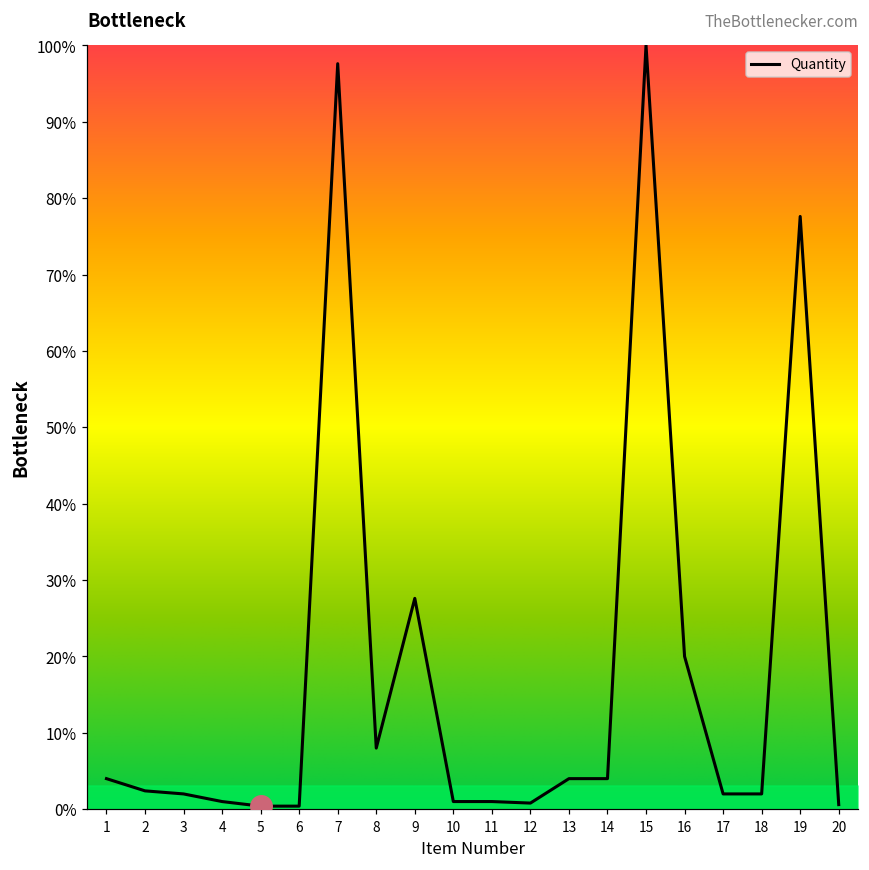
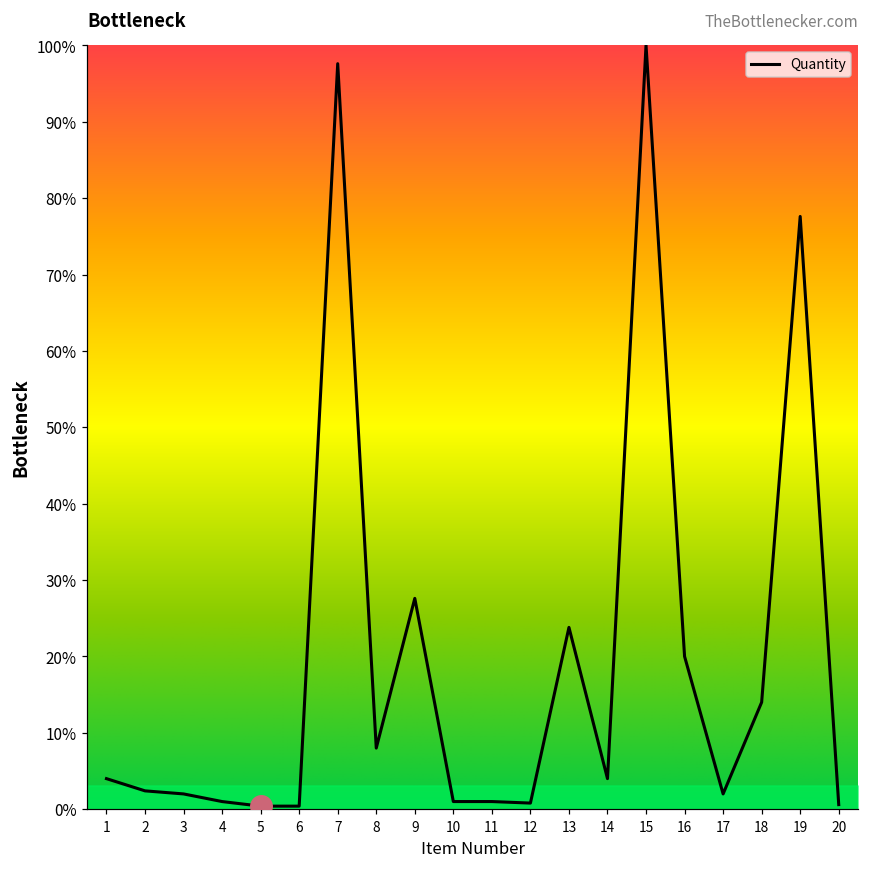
  {
    "Quantity": {
      "1": "4%",
      "2": "2%",
      "3": "2%",
      "4": "1%",
      "6": "0%",
      "7": "98%",
      "8": "8%",
      "9": "28%",
      "10": "1%",
      "11": "1%",
      "12": "1%",
-     "13": "4%",
+     "13": "24%",
      "14": "4%",
      "15": "100%",
      "16": "20%",
      "17": "2%",
-     "18": "2%",
+     "18": "14%",
      "19": "78%",
      "20": "1%"
    }
  }
